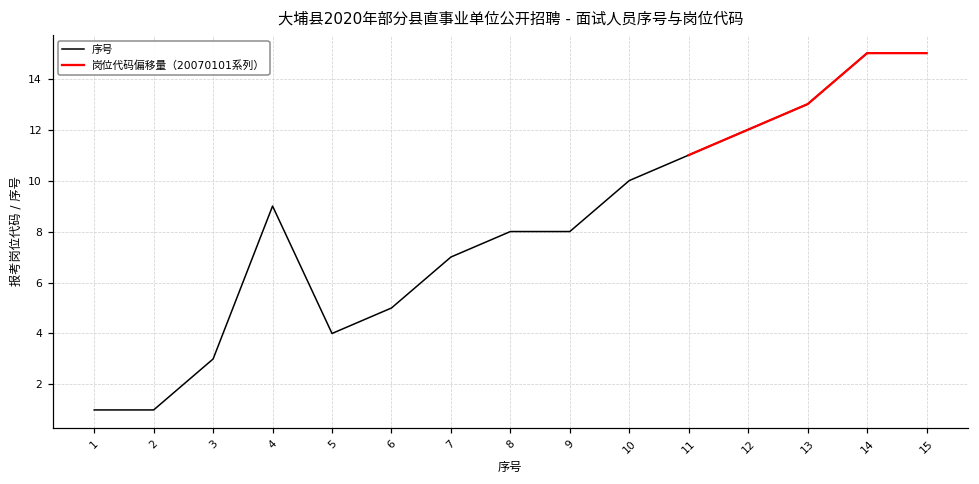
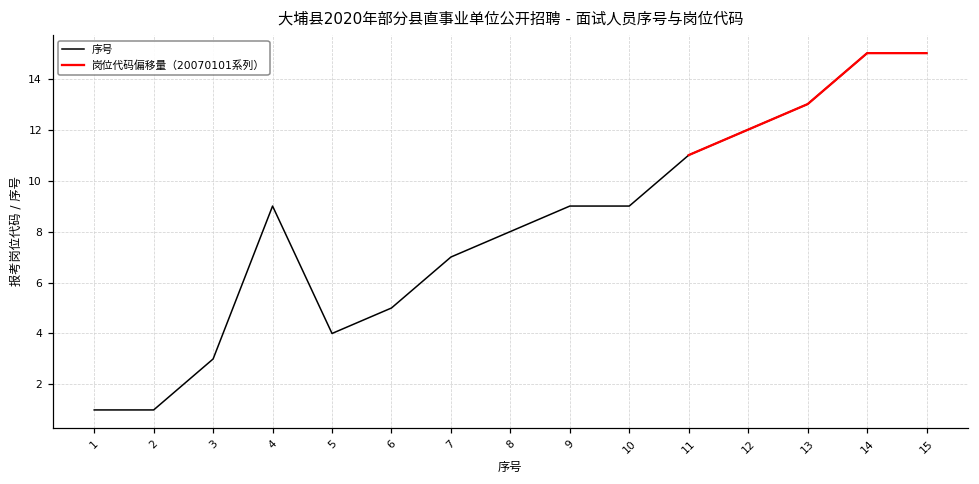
  {
    "序号": {
      "1": 1,
      "2": 1,
      "3": 3,
      "4": 9,
      "5": 4,
      "6": 5,
      "7": 7,
      "8": 8,
-     "9": 8,
-     "10": 10
+     "9": 9,
+     "10": 9
    }
  }
